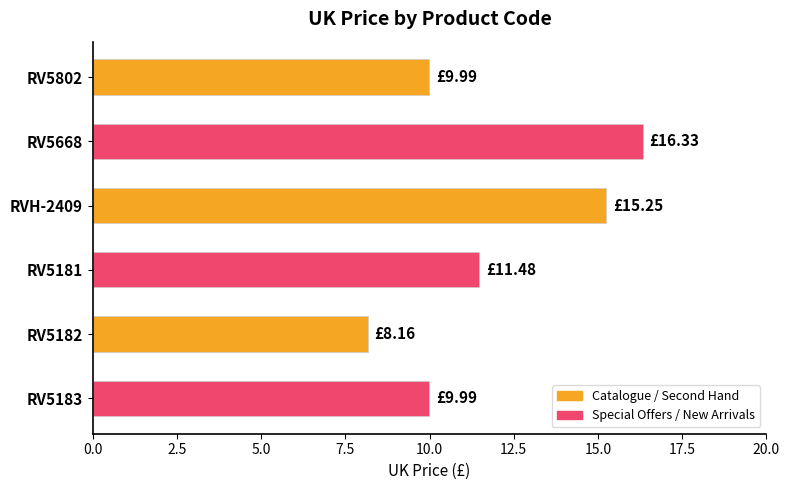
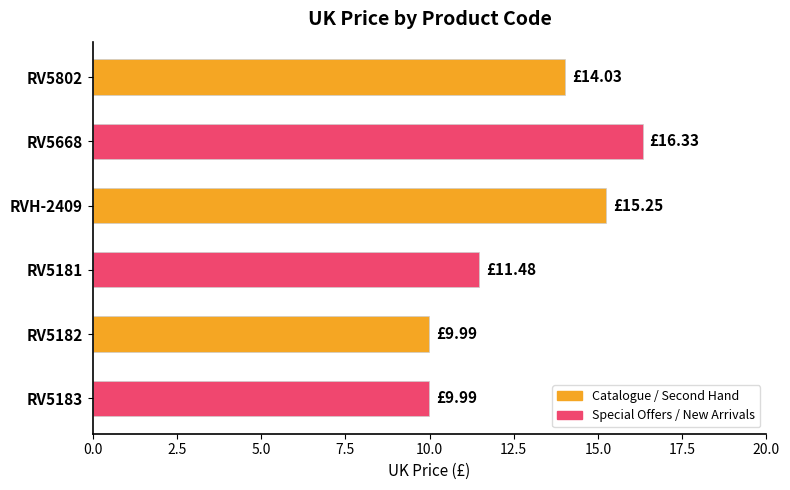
  {
-   "RV5802": "£9.99",
+   "RV5802": "£14.03",
    "RV5668": "£16.33",
    "RVH-2409": "£15.25",
    "RV5181": "£11.48",
-   "RV5182": "£8.16",
+   "RV5182": "£9.99",
    "RV5183": "£9.99"
  }
